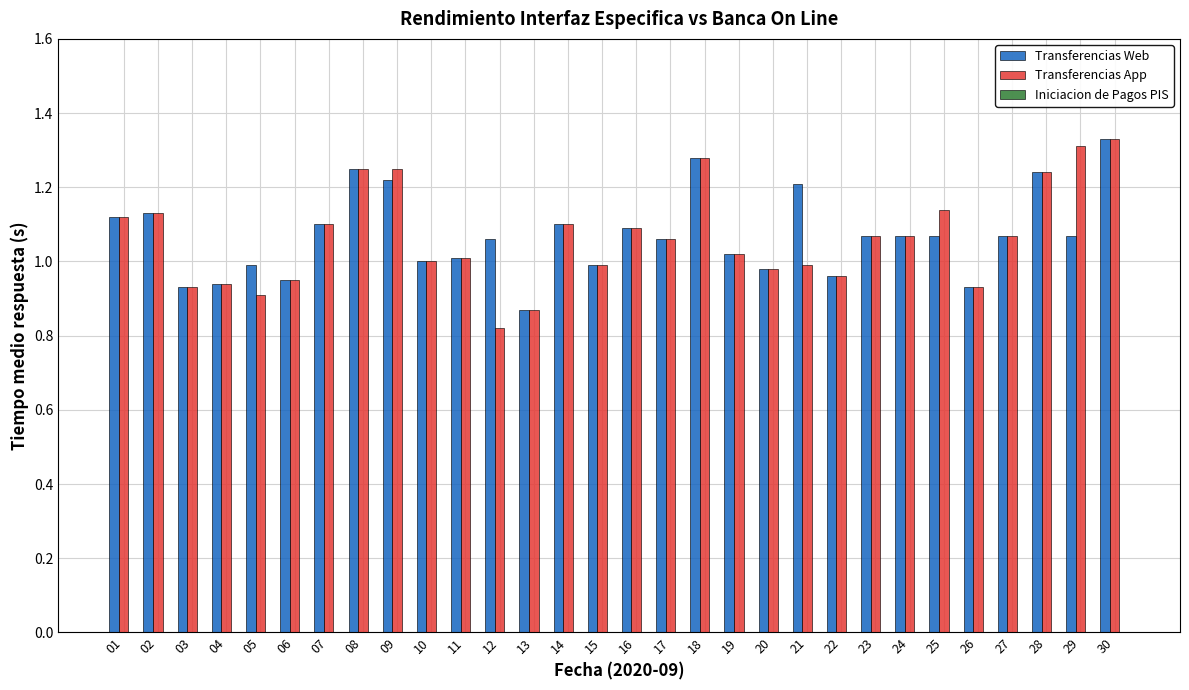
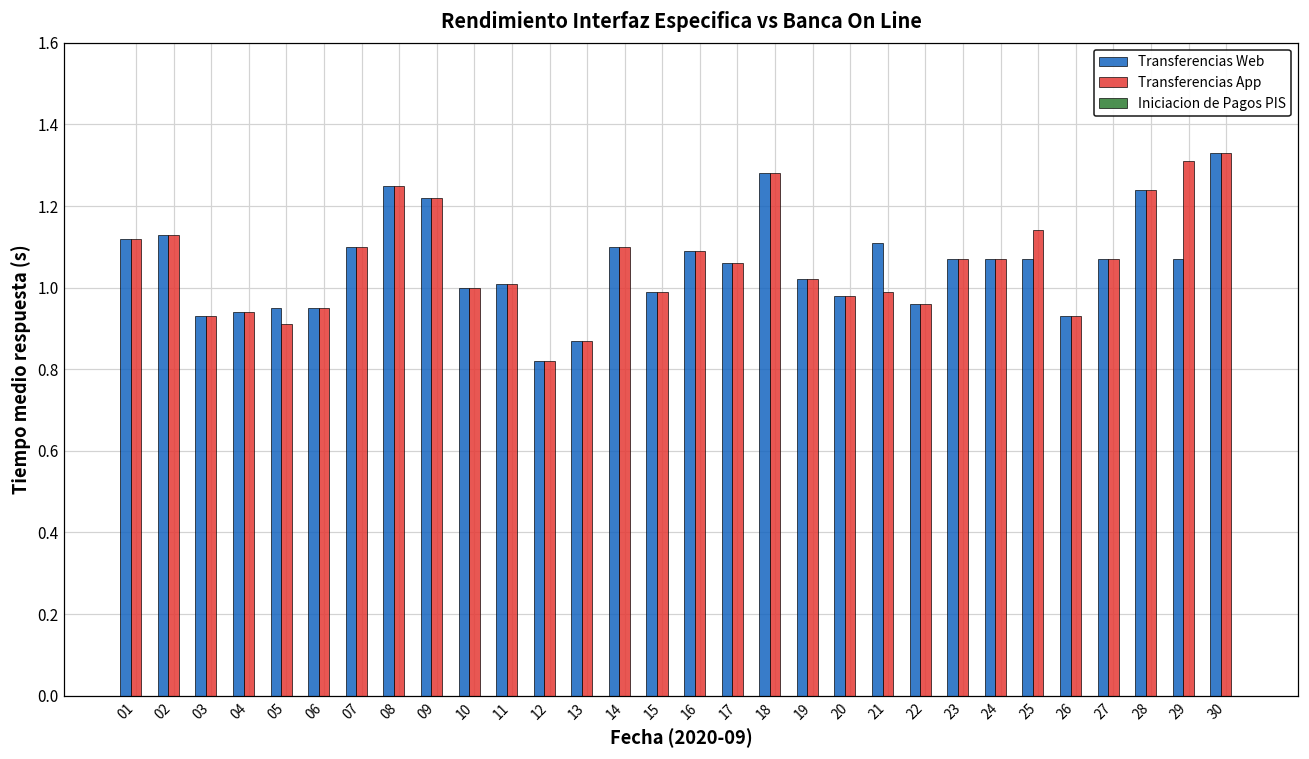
  {
    "Transferencias Web": {
      "01": 1.12,
      "02": 1.13,
      "03": 0.93,
      "04": 0.94,
-     "05": 0.99,
+     "05": 0.95,
      "06": 0.95,
      "07": 1.10,
      "08": 1.25,
      "09": 1.22,
      "10": 1.00,
      "11": 1.01,
-     "12": 1.06,
+     "12": 0.82,
      "13": 0.87,
      "14": 1.10,
      "15": 0.99,
      "16": 1.09,
      "17": 1.06,
      "18": 1.28,
      "19": 1.02,
      "20": 0.98,
-     "21": 1.21,
+     "21": 1.11,
      "22": 0.96,
      "23": 1.07,
      "24": 1.07,
      "25": 1.07,
      "26": 0.93,
      "27": 1.07,
      "28": 1.24,
      "29": 1.07,
      "30": 1.33
    },
    "Transferencias App": {
      "01": 1.12,
      "02": 1.13,
      "03": 0.93,
      "04": 0.94,
      "05": 0.91,
      "06": 0.95,
      "07": 1.10,
      "08": 1.25,
-     "09": 1.25,
+     "09": 1.22,
      "10": 1.00,
      "11": 1.01,
      "12": 0.82,
      "13": 0.87,
      "14": 1.10,
      "15": 0.99,
      "16": 1.09,
      "17": 1.06,
      "18": 1.28,
      "19": 1.02,
      "20": 0.98,
      "21": 0.99,
      "22": 0.96,
      "23": 1.07,
      "24": 1.07,
      "25": 1.14,
      "26": 0.93,
      "27": 1.07,
      "28": 1.24,
      "29": 1.31,
      "30": 1.33
    },
    "Iniciacion de Pagos PIS": {
      "01": 0.00,
      "02": 0.00,
      "03": 0.00,
      "04": 0.00,
      "05": 0.00,
      "06": 0.00,
      "07": 0.00,
      "08": 0.00,
      "09": 0.00,
      "10": 0.00,
      "11": 0.00,
      "12": 0.00,
      "13": 0.00,
      "14": 0.00,
      "15": 0.00,
      "16": 0.00,
      "17": 0.00,
      "18": 0.00,
      "19": 0.00,
      "20": 0.00,
      "21": 0.00,
      "22": 0.00,
      "23": 0.00,
      "24": 0.00,
      "25": 0.00,
      "26": 0.00,
      "27": 0.00,
      "28": 0.00,
      "29": 0.00,
      "30": 0.00
    }
  }
